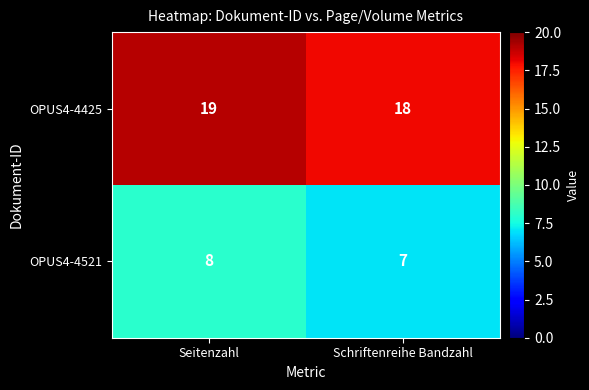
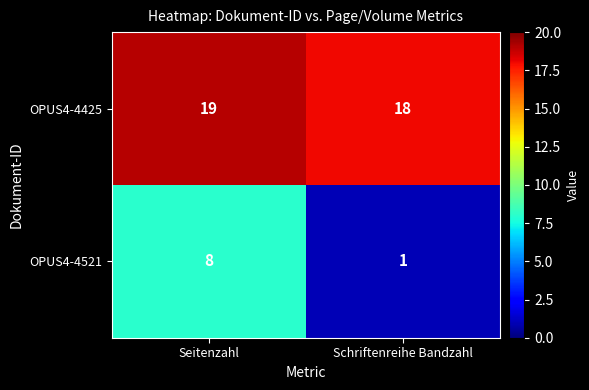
  {
    "OPUS4-4425": {
      "Seitenzahl": 19,
      "Schriftenreihe Bandzahl": 18
    },
    "OPUS4-4521": {
      "Seitenzahl": 8,
-     "Schriftenreihe Bandzahl": 7
+     "Schriftenreihe Bandzahl": 1
    }
  }
